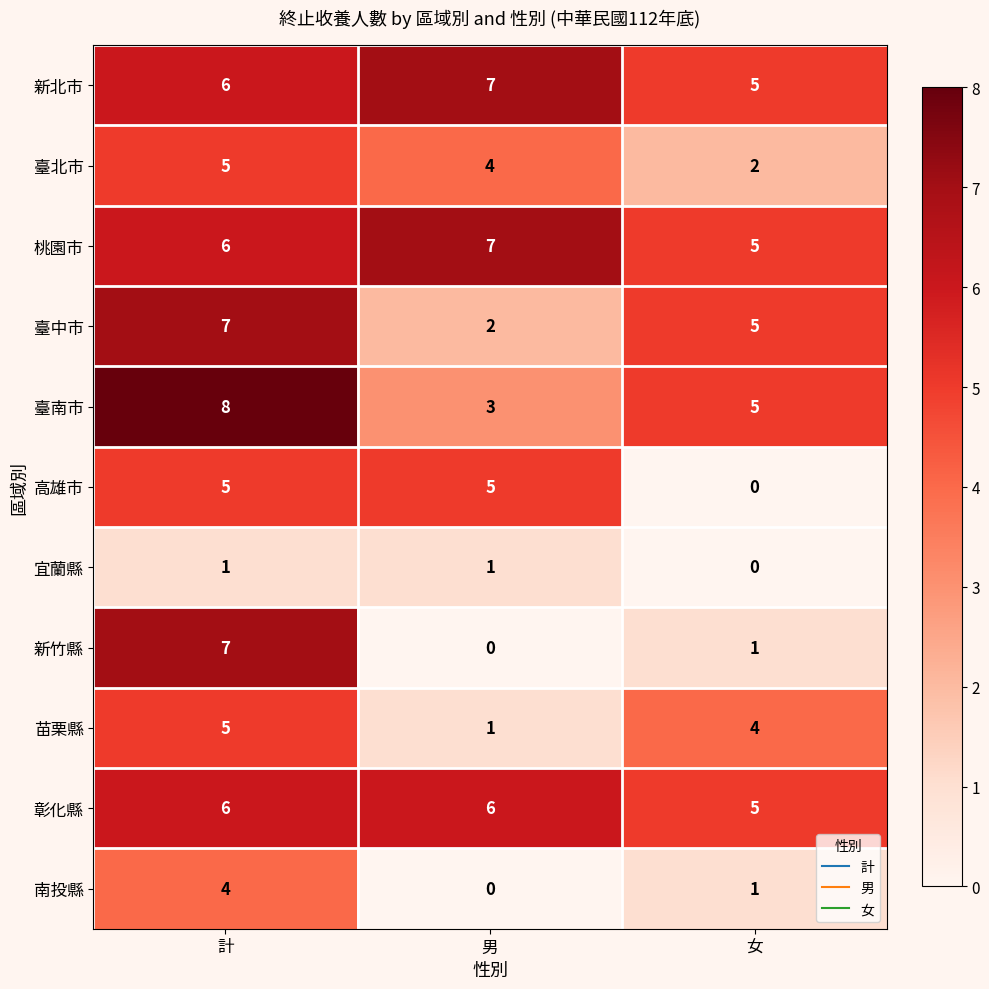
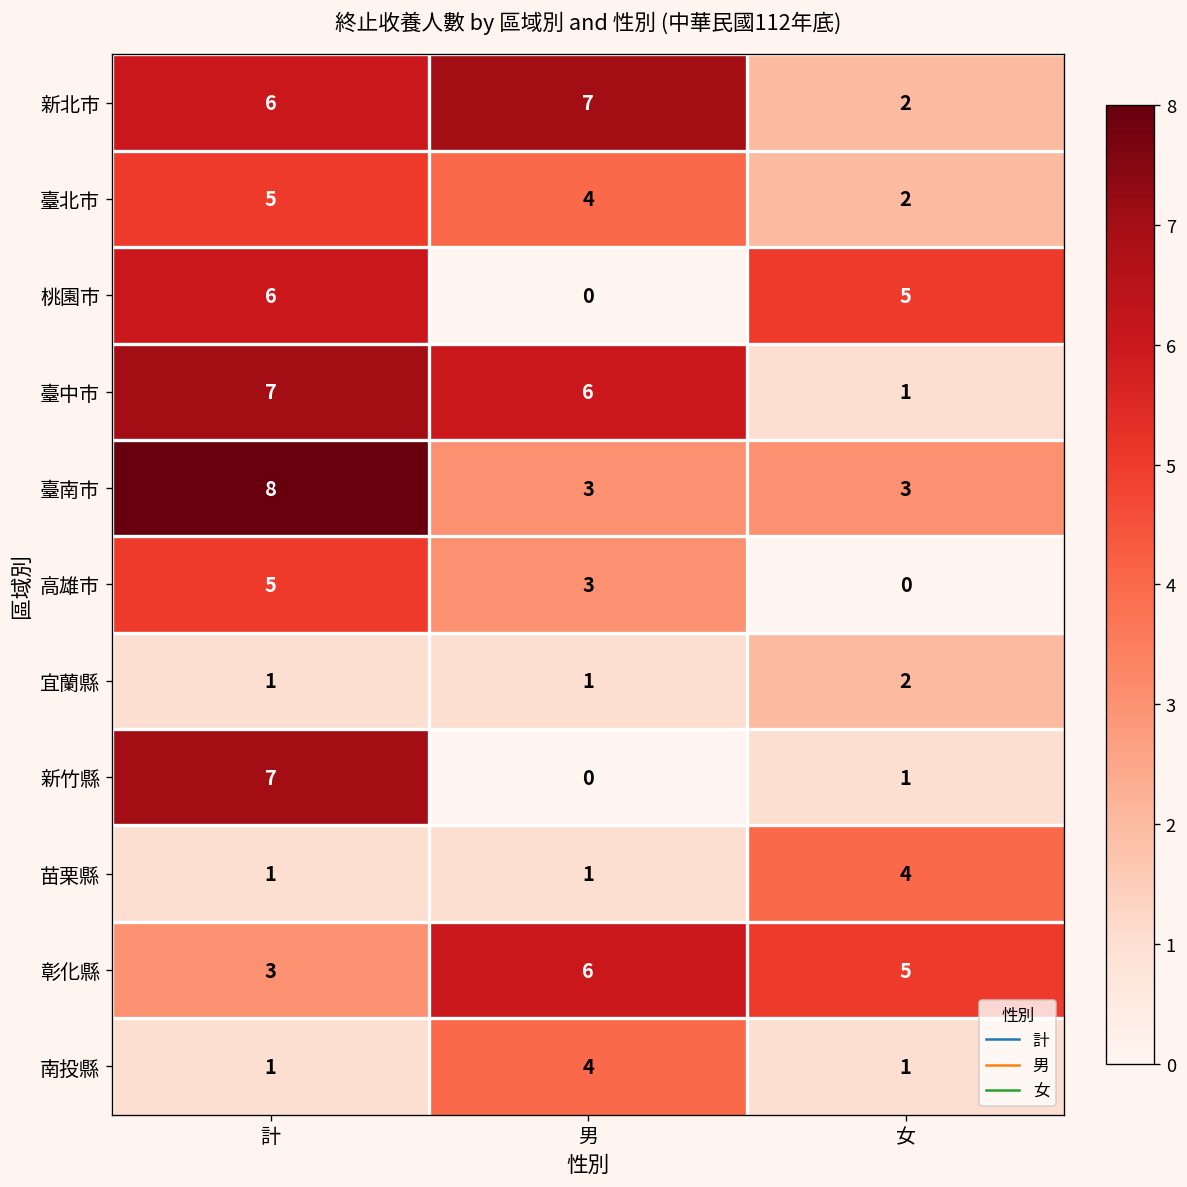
  {
    "新北市": {
      "計": 6,
      "男": 7,
-     "女": 5
+     "女": 2
    },
    "臺北市": {
      "計": 5,
      "男": 4,
      "女": 2
    },
    "桃園市": {
      "計": 6,
-     "男": 7,
+     "男": 0,
      "女": 5
    },
    "臺中市": {
      "計": 7,
-     "男": 2,
-     "女": 5
+     "男": 6,
+     "女": 1
    },
    "臺南市": {
      "計": 8,
      "男": 3,
-     "女": 5
+     "女": 3
    },
    "高雄市": {
      "計": 5,
-     "男": 5,
+     "男": 3,
      "女": 0
    },
    "宜蘭縣": {
      "計": 1,
      "男": 1,
-     "女": 0
+     "女": 2
    },
    "新竹縣": {
      "計": 7,
      "男": 0,
      "女": 1
    },
    "苗栗縣": {
-     "計": 5,
+     "計": 1,
      "男": 1,
      "女": 4
    },
    "彰化縣": {
-     "計": 6,
+     "計": 3,
      "男": 6,
      "女": 5
    },
    "南投縣": {
-     "計": 4,
-     "男": 0,
+     "計": 1,
+     "男": 4,
      "女": 1
    }
  }
